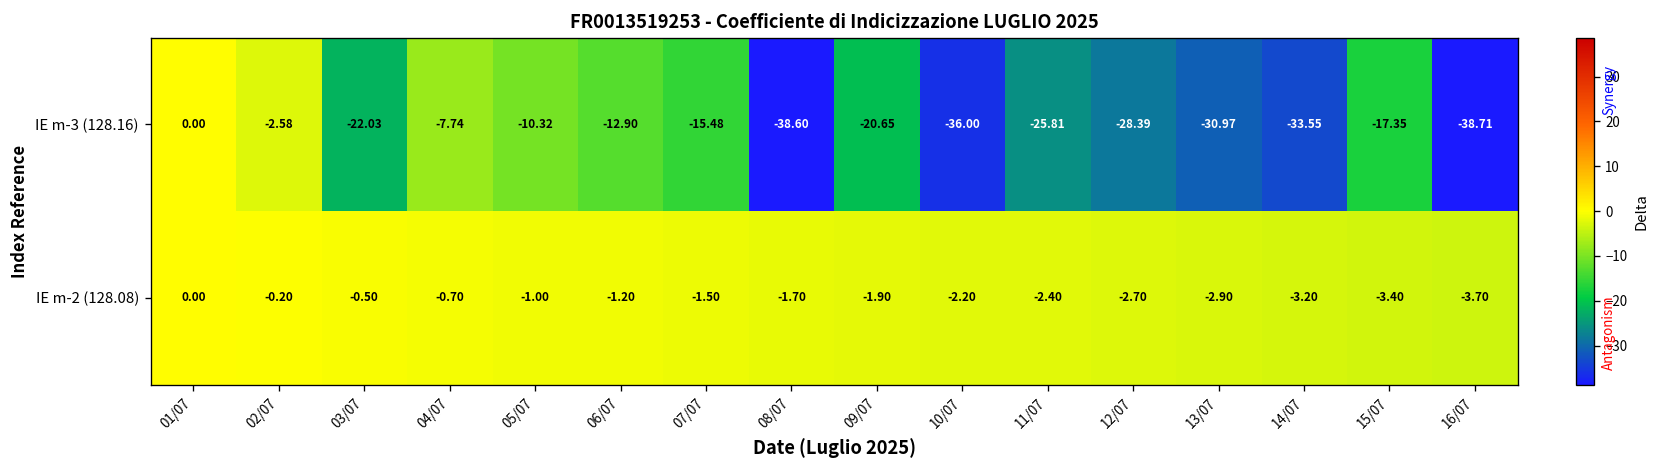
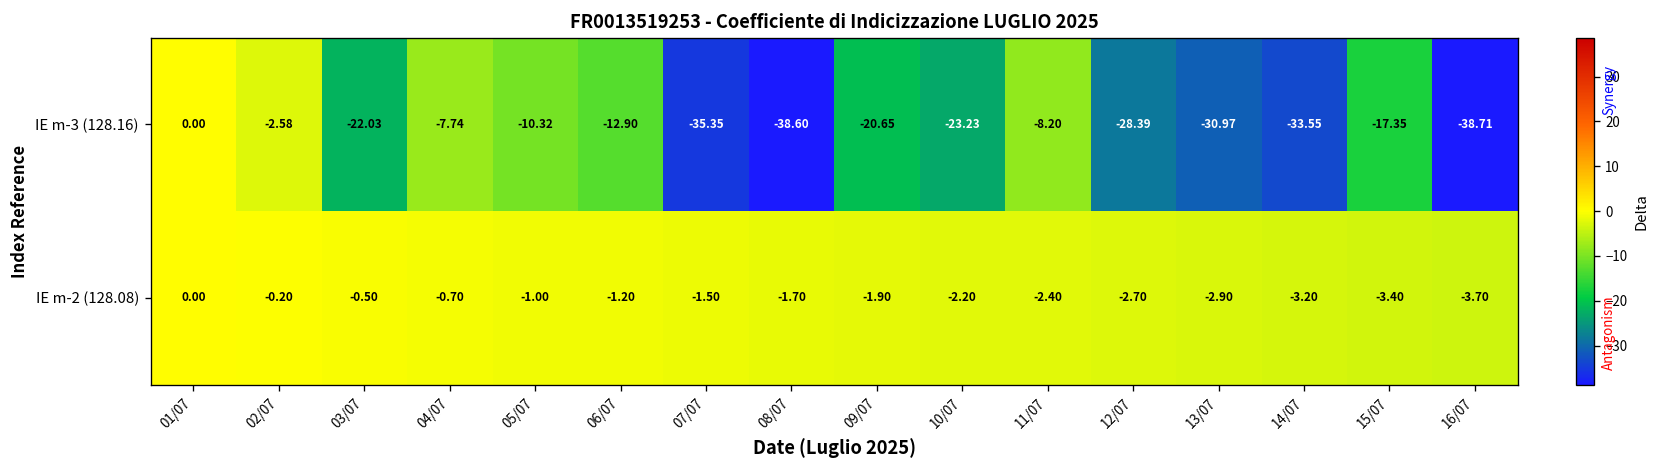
  {
    "IE m-3 (128.16)": {
      "01/07": 0.00,
      "02/07": -2.58,
      "03/07": -22.03,
      "04/07": -7.74,
      "05/07": -10.32,
      "06/07": -12.90,
-     "07/07": -15.48,
+     "07/07": -35.35,
      "08/07": -38.60,
      "09/07": -20.65,
-     "10/07": -36.00,
-     "11/07": -25.81,
+     "10/07": -23.23,
+     "11/07": -8.20,
      "12/07": -28.39,
      "13/07": -30.97,
      "14/07": -33.55,
      "15/07": -17.35,
      "16/07": -38.71
    },
    "IE m-2 (128.08)": {
      "01/07": 0.00,
      "02/07": -0.20,
      "03/07": -0.50,
      "04/07": -0.70,
      "05/07": -1.00,
      "06/07": -1.20,
      "07/07": -1.50,
      "08/07": -1.70,
      "09/07": -1.90,
      "10/07": -2.20,
      "11/07": -2.40,
      "12/07": -2.70,
      "13/07": -2.90,
      "14/07": -3.20,
      "15/07": -3.40,
      "16/07": -3.70
    }
  }
